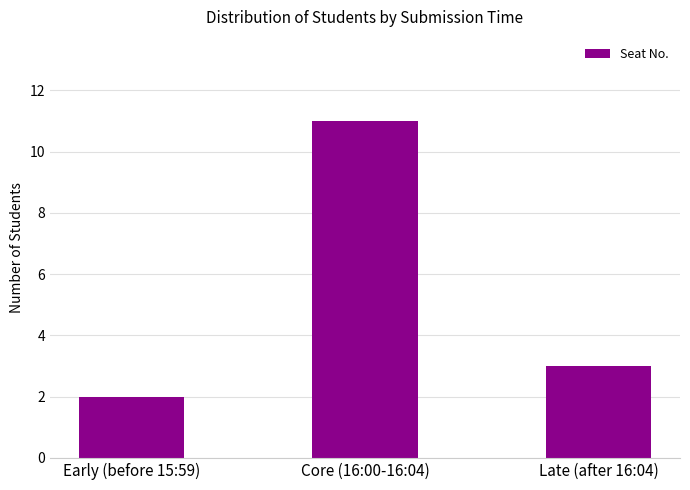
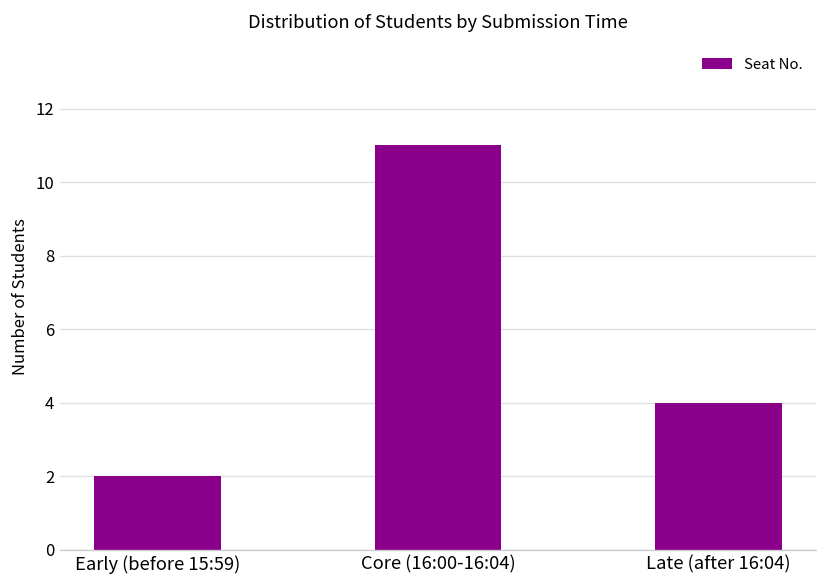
  {
    "Early (before 15:59)": 2,
    "Core (16:00-16:04)": 11,
-   "Late (after 16:04)": 3
+   "Late (after 16:04)": 4
  }
